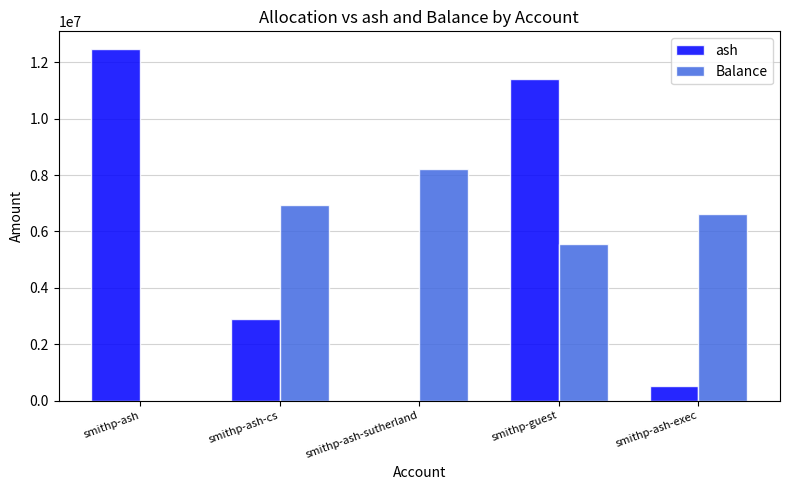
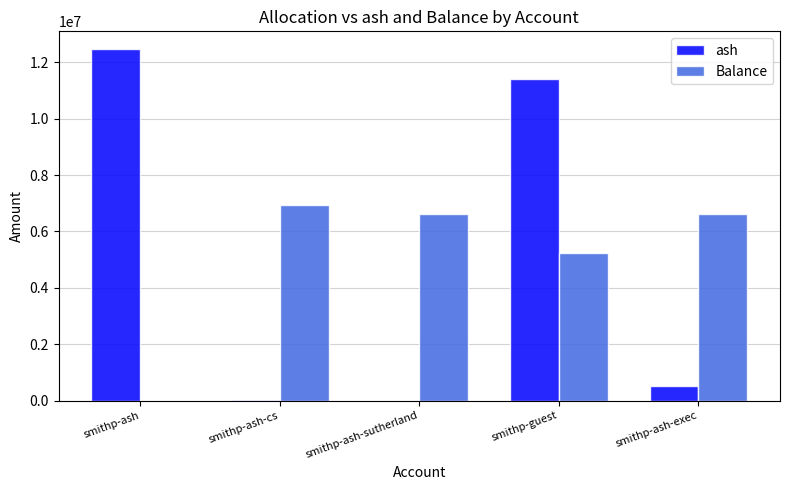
  {
    "ash": {
      "smithp-ash": 12500000,
-     "smithp-ash-cs": 2900000,
+     "smithp-ash-cs": 0,
      "smithp-guest": 11400000,
      "smithp-ash-exec": 500000
    },
    "Balance": {
      "smithp-ash": 0,
      "smithp-ash-cs": 6900000,
-     "smithp-ash-sutherland": 8200000,
-     "smithp-guest": 5600000,
+     "smithp-ash-sutherland": 6600000,
+     "smithp-guest": 5200000,
      "smithp-ash-exec": 6600000
    }
  }
